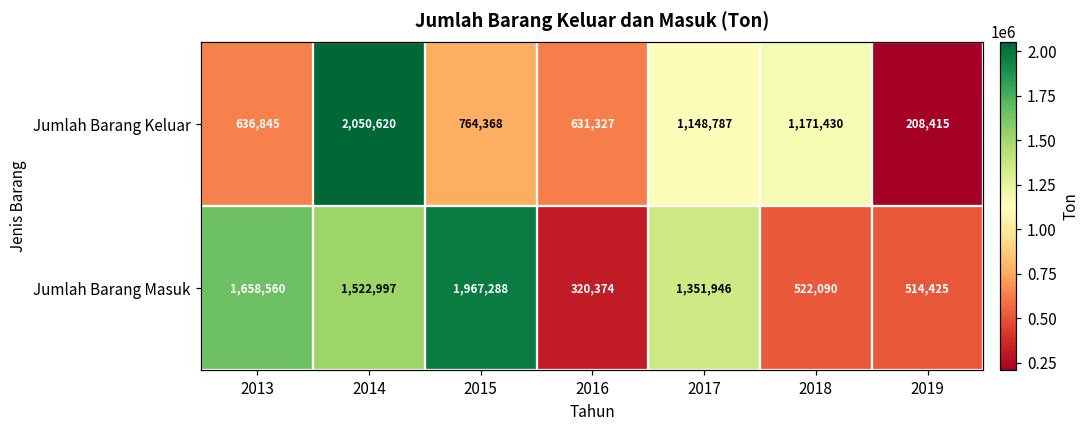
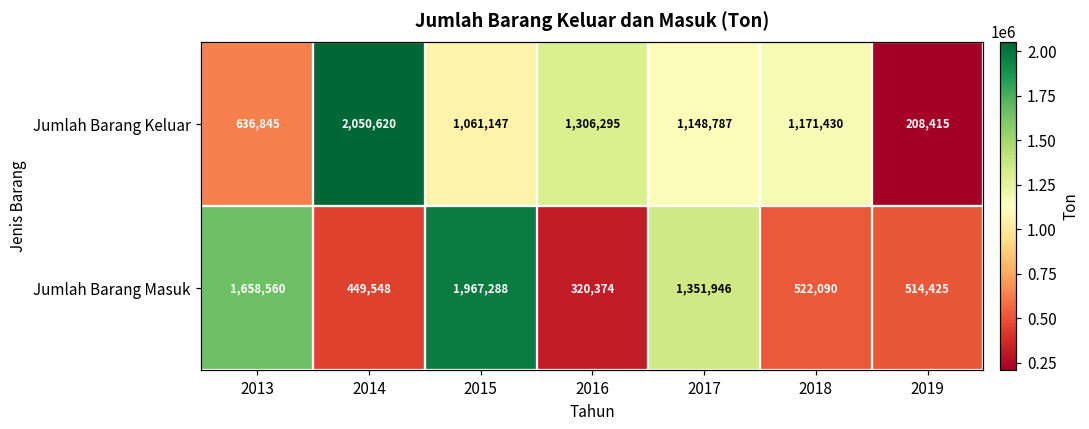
  {
    "Jumlah Barang Keluar": {
      "2013": "636,845",
      "2014": "2,050,620",
-     "2015": "764,368",
-     "2016": "631,327",
+     "2015": "1,061,147",
+     "2016": "1,306,295",
      "2017": "1,148,787",
      "2018": "1,171,430",
      "2019": "208,415"
    },
    "Jumlah Barang Masuk": {
      "2013": "1,658,560",
-     "2014": "1,522,997",
+     "2014": "449,548",
      "2015": "1,967,288",
      "2016": "320,374",
      "2017": "1,351,946",
      "2018": "522,090",
      "2019": "514,425"
    }
  }
